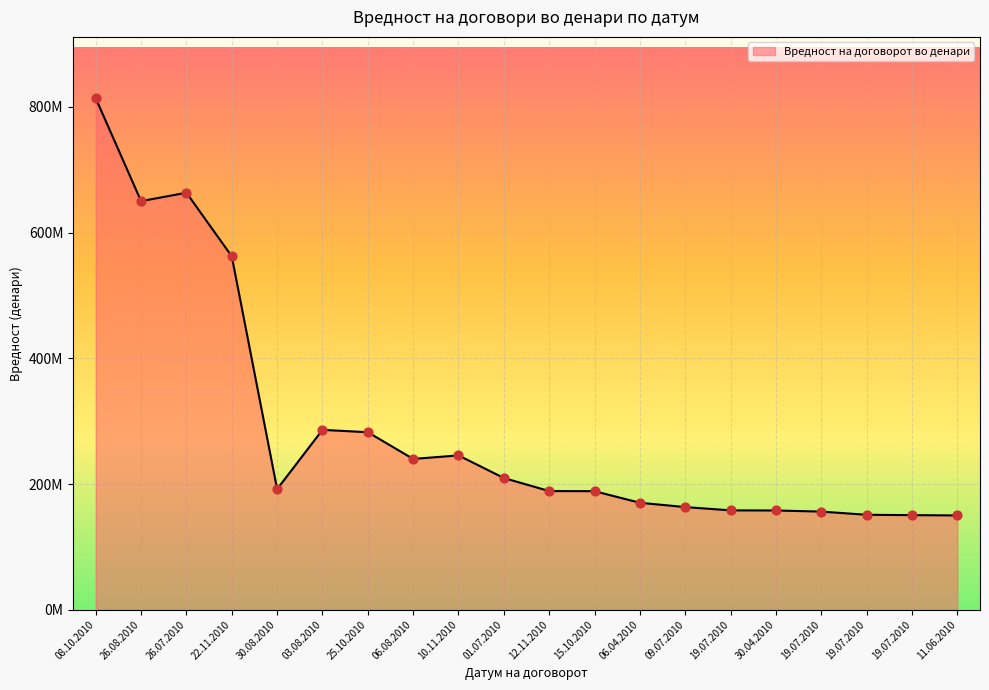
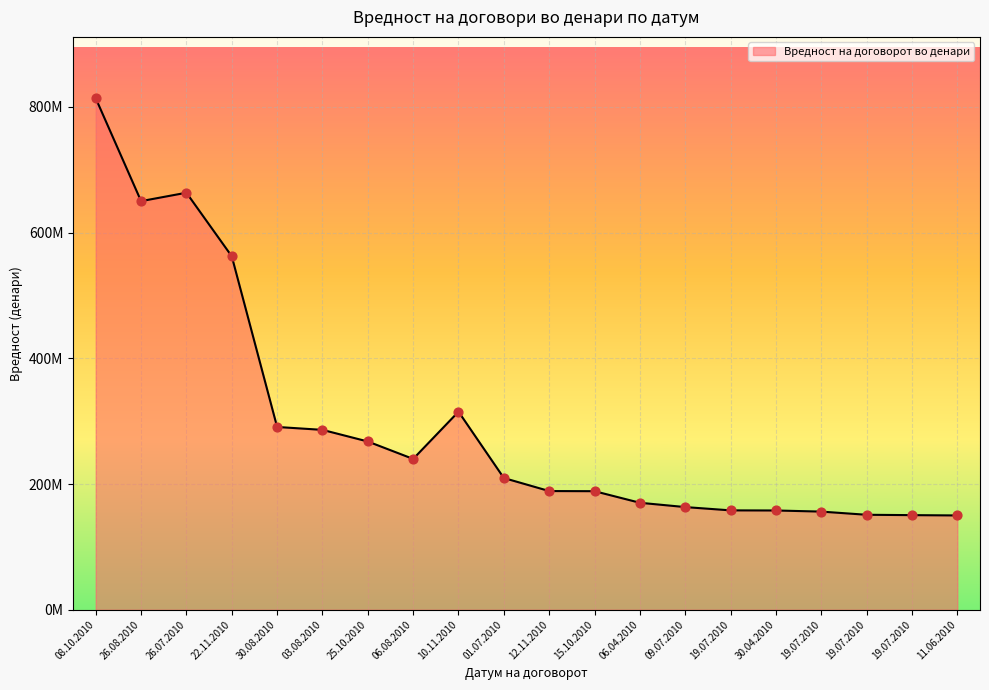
  {
    "08.10.2010": 810000000,
    "26.08.2010": 650000000,
    "26.07.2010": 660000000,
    "22.11.2010": 560000000,
-   "30.08.2010": 190000000,
+   "30.08.2010": 290000000,
    "03.08.2010": 290000000,
-   "25.10.2010": 280000000,
+   "25.10.2010": 270000000,
    "06.08.2010": 240000000,
-   "10.11.2010": 250000000,
+   "10.11.2010": 320000000,
    "01.07.2010": 210000000,
    "12.11.2010": 190000000,
    "15.10.2010": 190000000,
    "06.04.2010": 170000000,
    "09.07.2010": 160000000,
    "30.04.2010": 160000000,
    "11.06.2010": 150000000
  }
